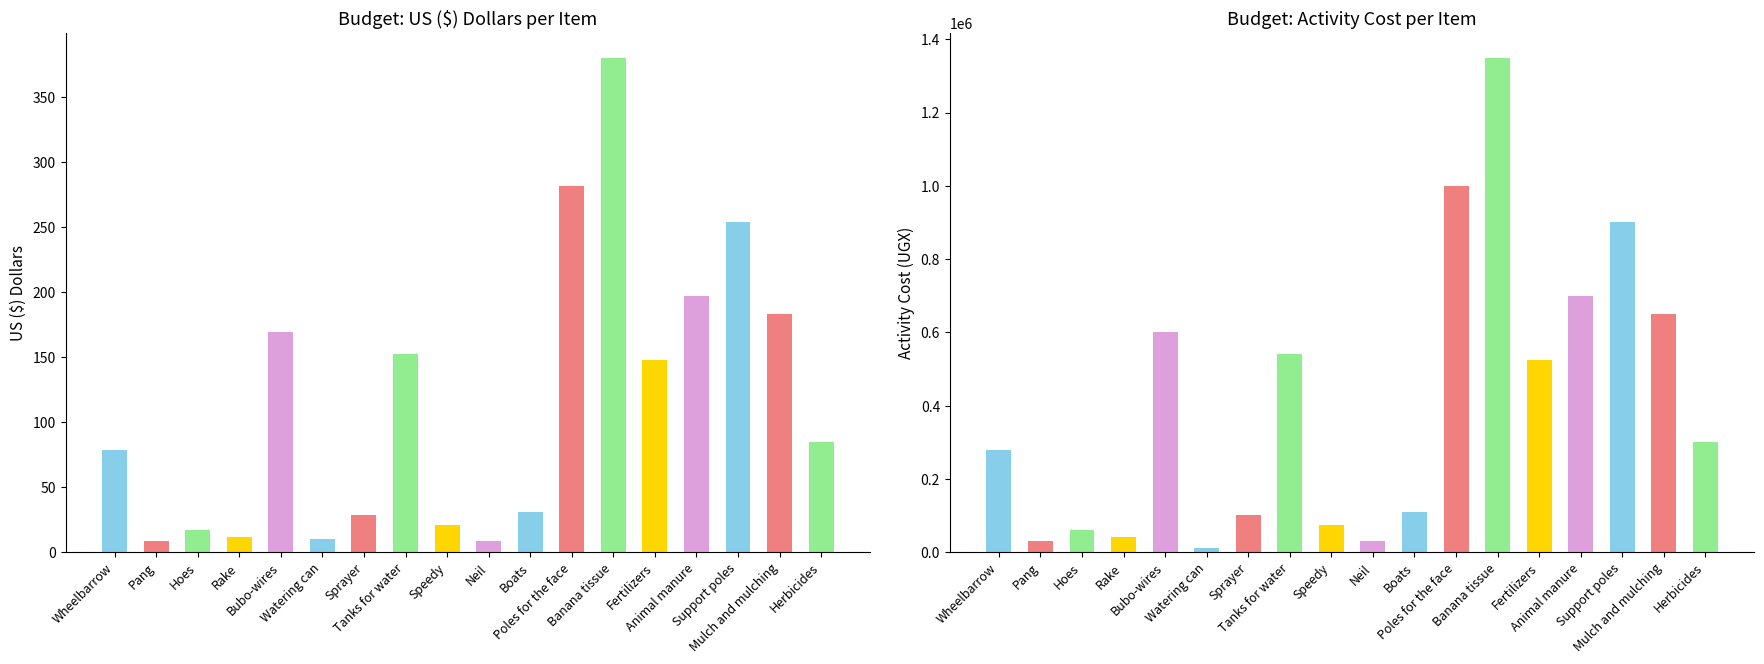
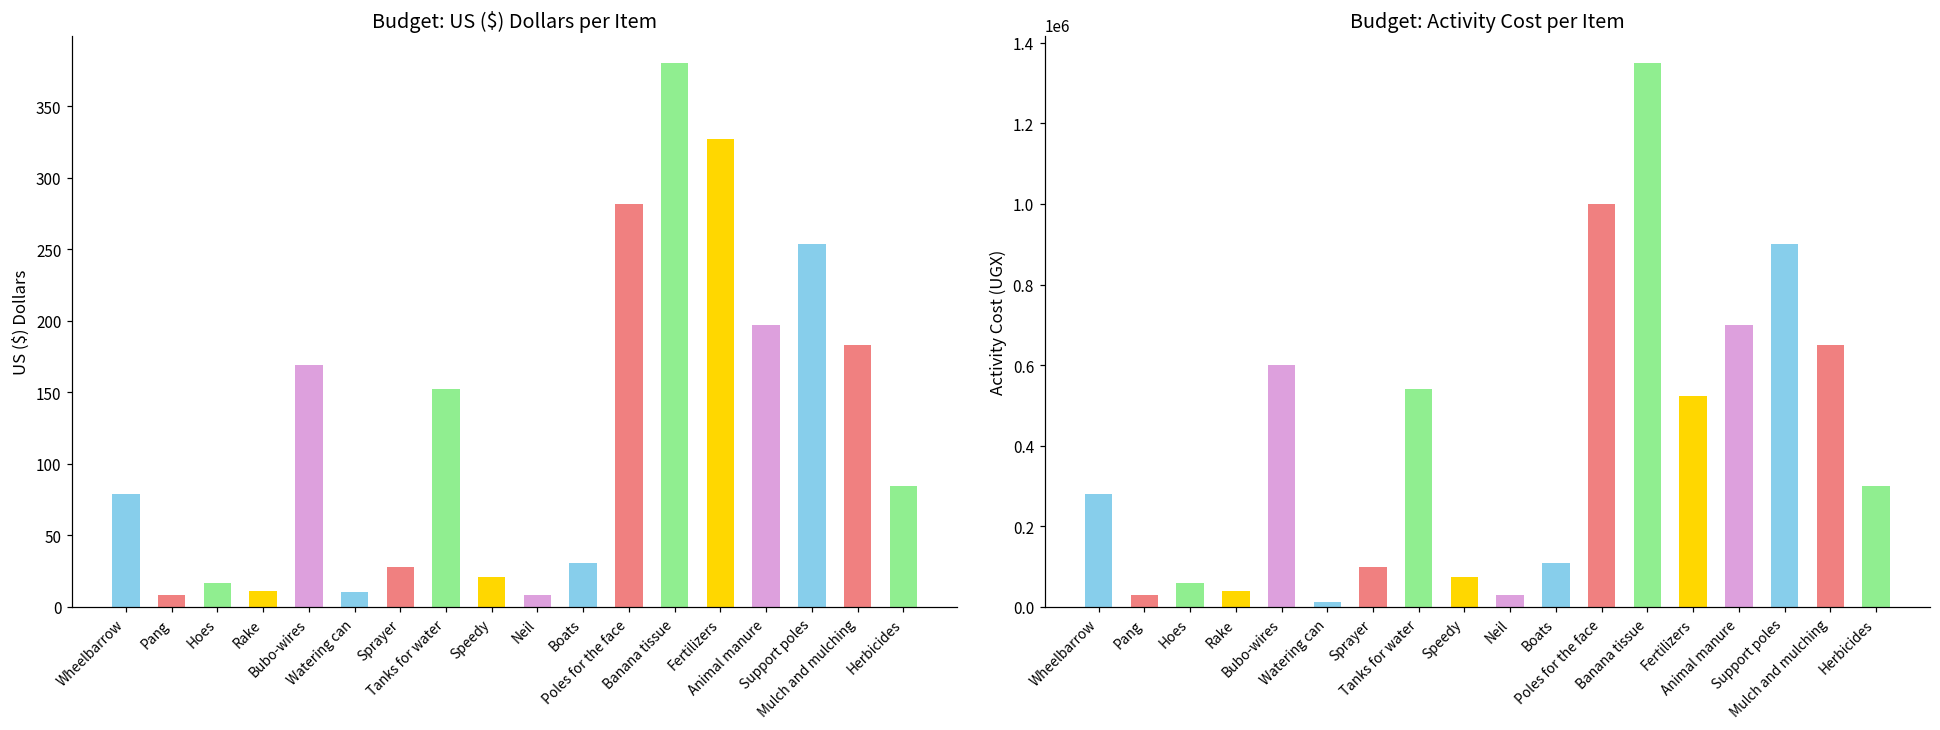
  {
    "Budget: US ($) Dollars per Item": {
      "Wheelbarrow": 79,
      "Pang": 8,
      "Hoes": 17,
      "Rake": 11,
      "Bubo-wires": 169,
      "Watering can": 10,
      "Sprayer": 28,
      "Tanks for water": 152,
      "Speedy": 21,
      "Neil": 8,
      "Boats": 31,
      "Poles for the face": 282,
      "Banana tissue": 380,
-     "Fertilizers": 148,
+     "Fertilizers": 327,
      "Animal manure": 197,
      "Support poles": 254,
      "Mulch and mulching": 183,
      "Herbicides": 85
    },
    "Budget: Activity Cost per Item": {
      "Wheelbarrow": 280000,
      "Pang": 30000,
      "Hoes": 60000,
      "Rake": 40000,
      "Bubo-wires": 600000,
      "Watering can": 10000,
      "Sprayer": 100000,
      "Tanks for water": 540000,
      "Speedy": 80000,
      "Neil": 30000,
      "Boats": 110000,
      "Poles for the face": 1000000,
      "Banana tissue": 1350000,
      "Fertilizers": 520000,
      "Animal manure": 700000,
      "Support poles": 900000,
      "Mulch and mulching": 650000,
      "Herbicides": 300000
    }
  }
